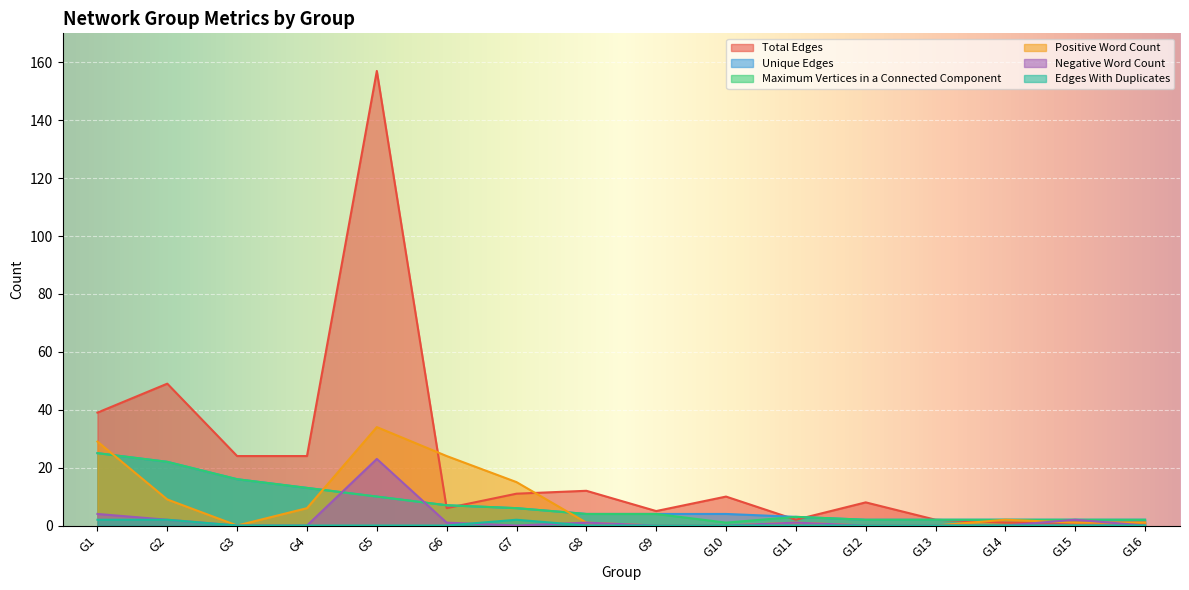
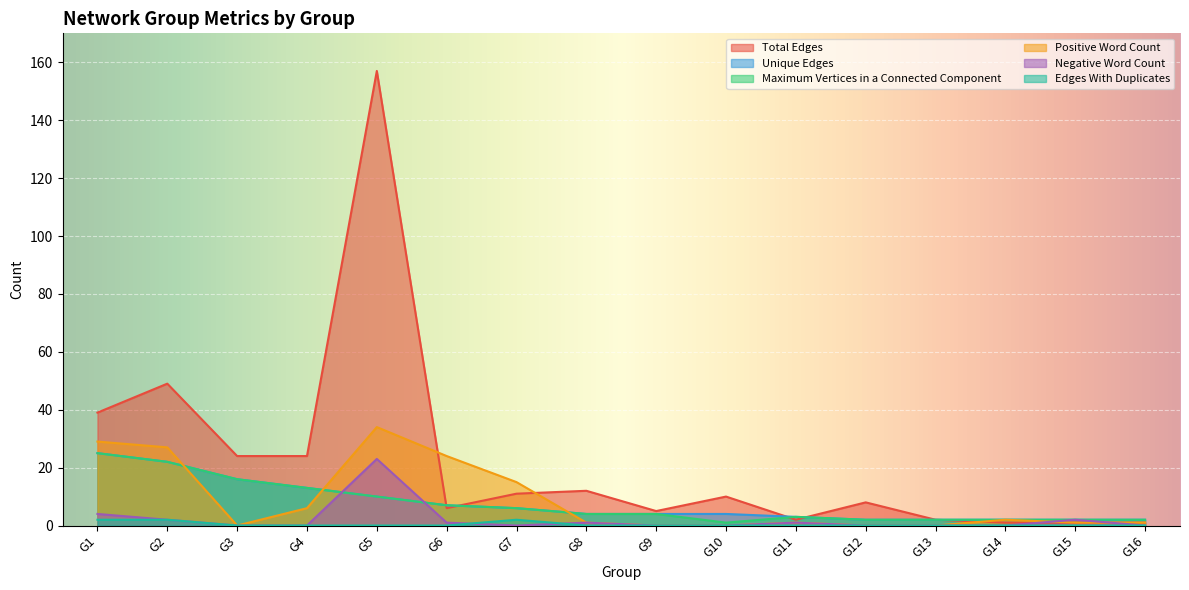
  {
    "Total Edges": {
      "G1": 39,
      "G2": 49,
      "G3": 24,
      "G4": 24,
      "G5": 157,
      "G6": 6,
      "G7": 11,
      "G8": 12,
      "G9": 5,
      "G10": 10,
      "G11": 2,
      "G12": 8,
      "G14": 1
    },
    "Unique Edges": {
      "G10": 4
    },
    "Positive Word Count": {
      "G1": 29,
-     "G2": 9,
+     "G2": 27,
      "G4": 6,
      "G5": 34,
      "G6": 24,
      "G7": 15
    },
    "Negative Word Count": {
      "G1": 4,
      "G5": 23,
      "G6": 1,
      "G7": 0
    }
  }
